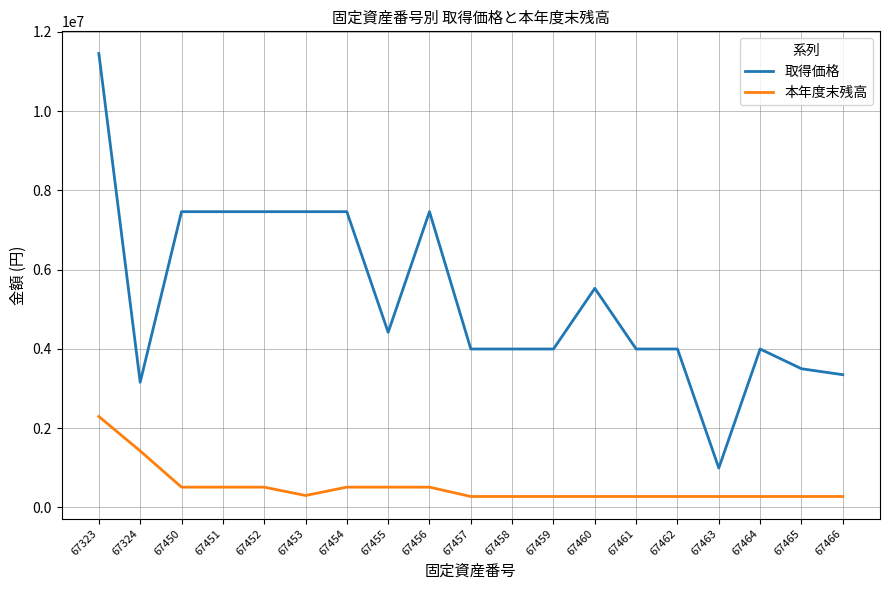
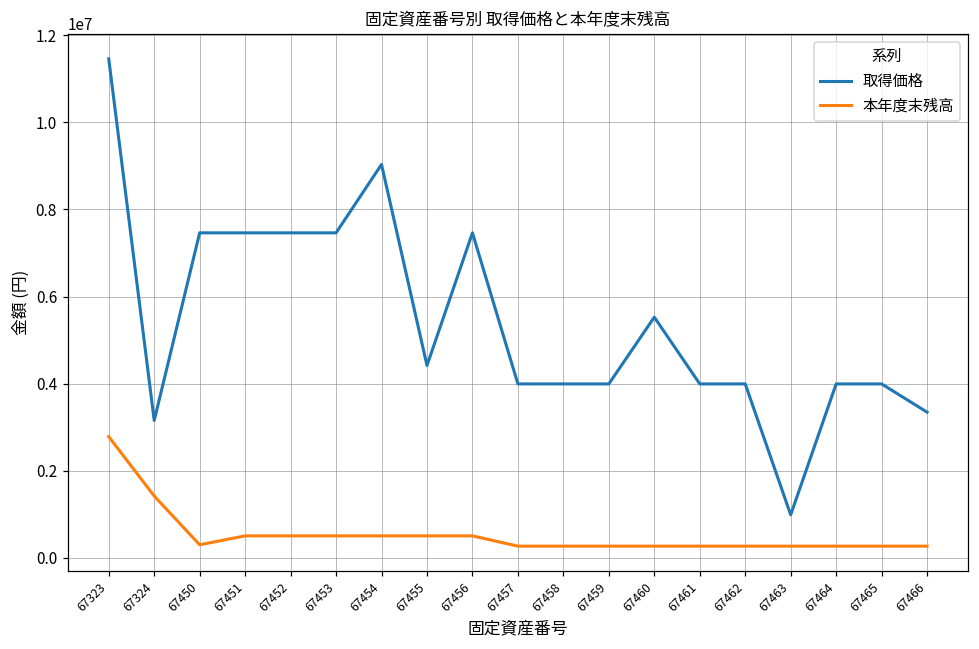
  {
    "取得価格": {
      "67323": 11500000,
      "67324": 3200000,
      "67450": 7500000,
      "67451": 7500000,
      "67452": 7500000,
      "67453": 7500000,
-     "67454": 7500000,
+     "67454": 9000000,
      "67455": 4400000,
      "67456": 7500000,
      "67457": 4000000,
      "67458": 4000000,
      "67459": 4000000,
      "67460": 5500000,
      "67461": 4000000,
      "67462": 4000000,
      "67463": 1000000,
      "67464": 4000000,
-     "67465": 3500000,
+     "67465": 4000000,
      "67466": 3300000
    },
    "本年度末残高": {
-     "67323": 2300000,
+     "67323": 2800000,
      "67324": 1400000,
-     "67450": 500000,
+     "67450": 300000,
      "67451": 500000,
      "67452": 500000,
-     "67453": 300000,
+     "67453": 500000,
      "67454": 500000,
      "67455": 500000,
      "67456": 500000,
      "67457": 300000,
      "67458": 300000,
      "67459": 300000,
      "67460": 300000,
      "67461": 300000,
      "67462": 300000,
      "67463": 300000,
      "67464": 300000,
      "67465": 300000,
      "67466": 300000
    }
  }
